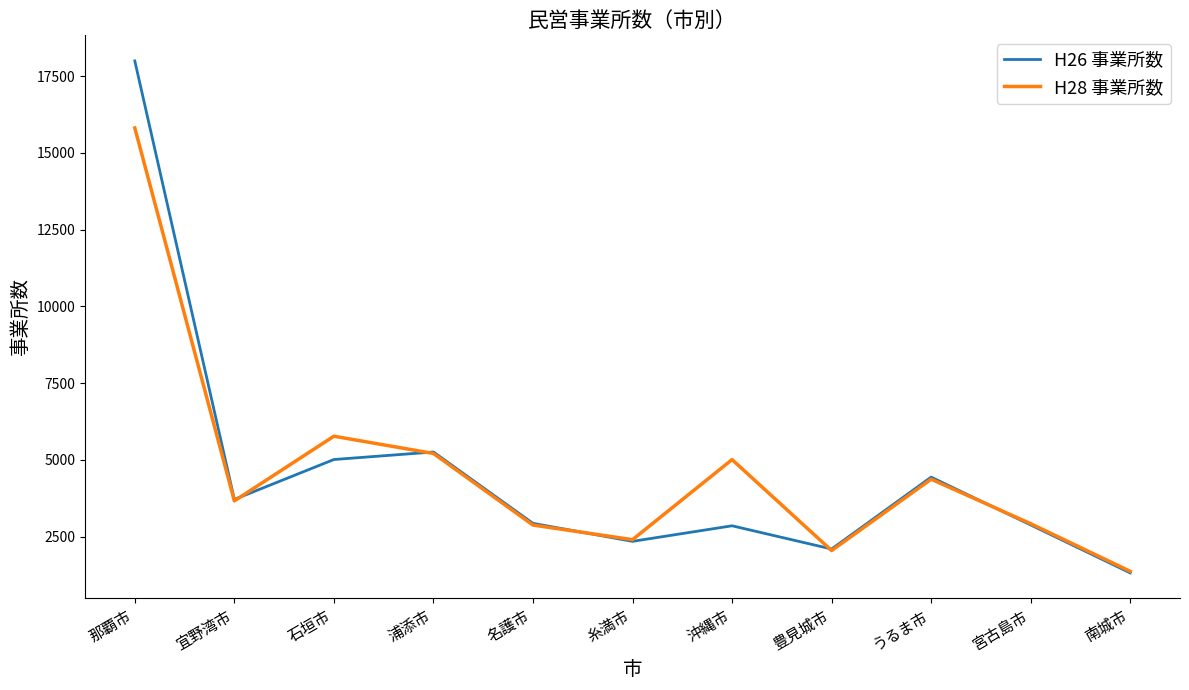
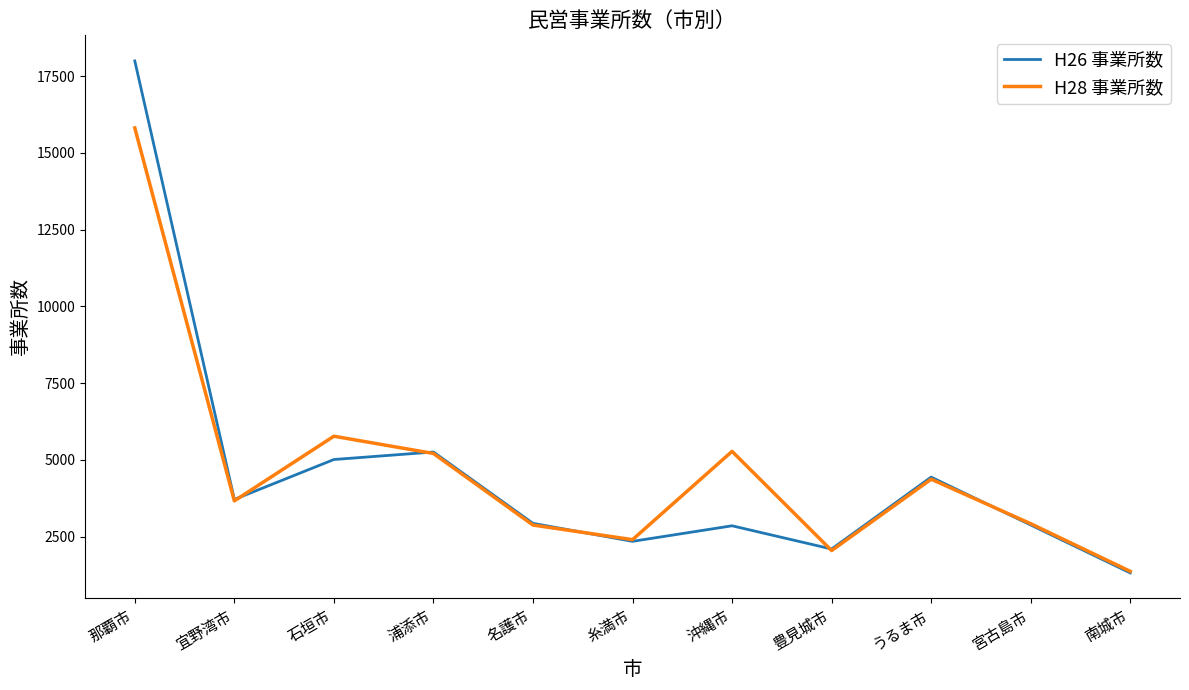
  {
    "H26 事業所数": {
      "那覇市": 18000,
      "石垣市": 5000,
      "沖縄市": 2900
    },
    "H28 事業所数": {
      "那覇市": 15800,
      "石垣市": 5800,
-     "沖縄市": 5000
+     "沖縄市": 5300
    }
  }
